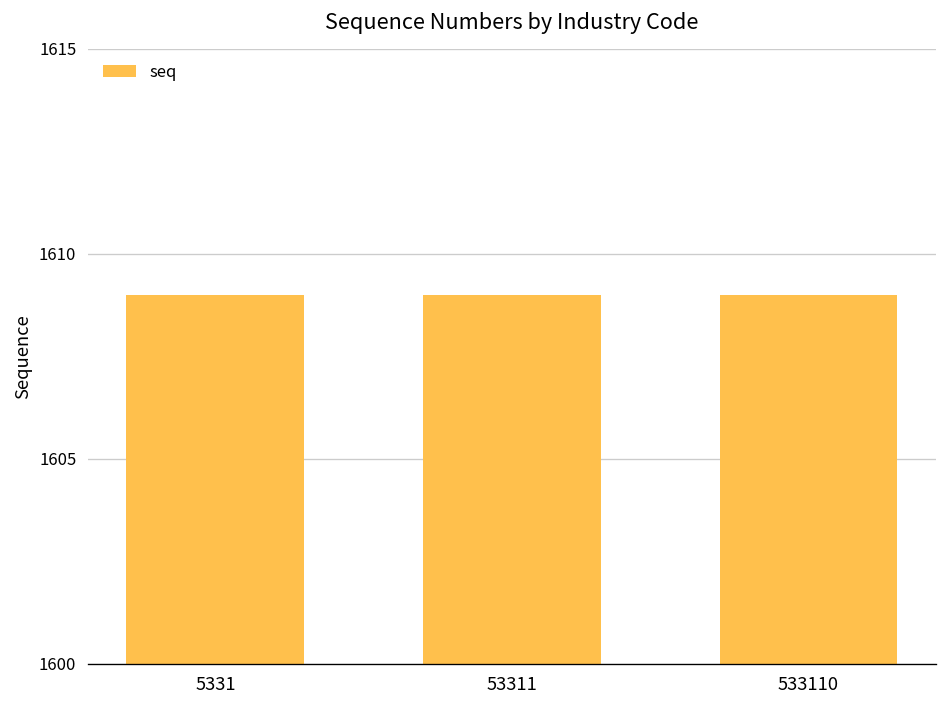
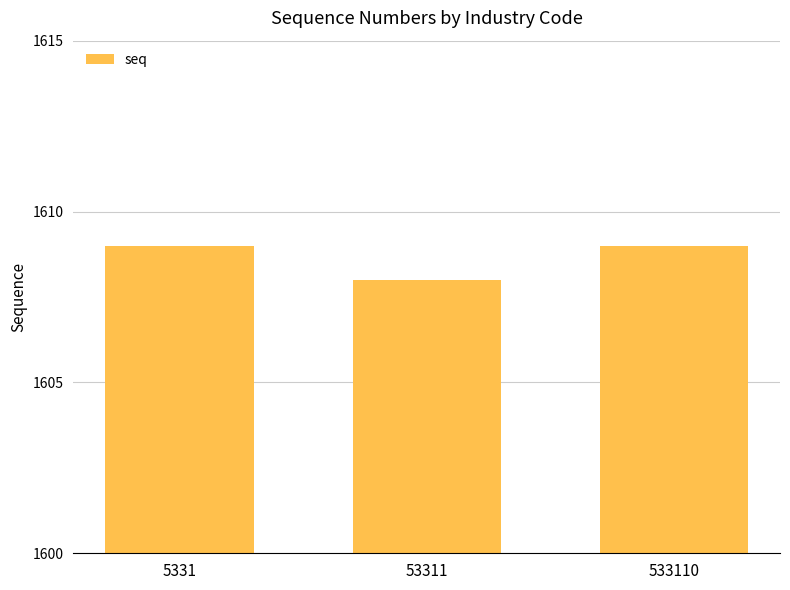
  {
    "5331": 1609,
-   "53311": 1609,
+   "53311": 1608,
    "533110": 1609
  }
